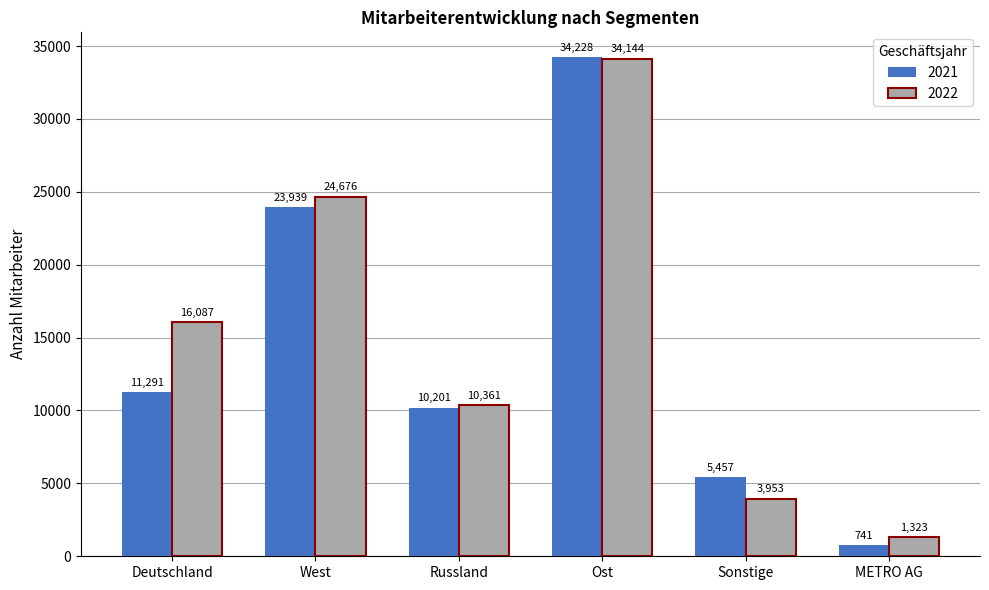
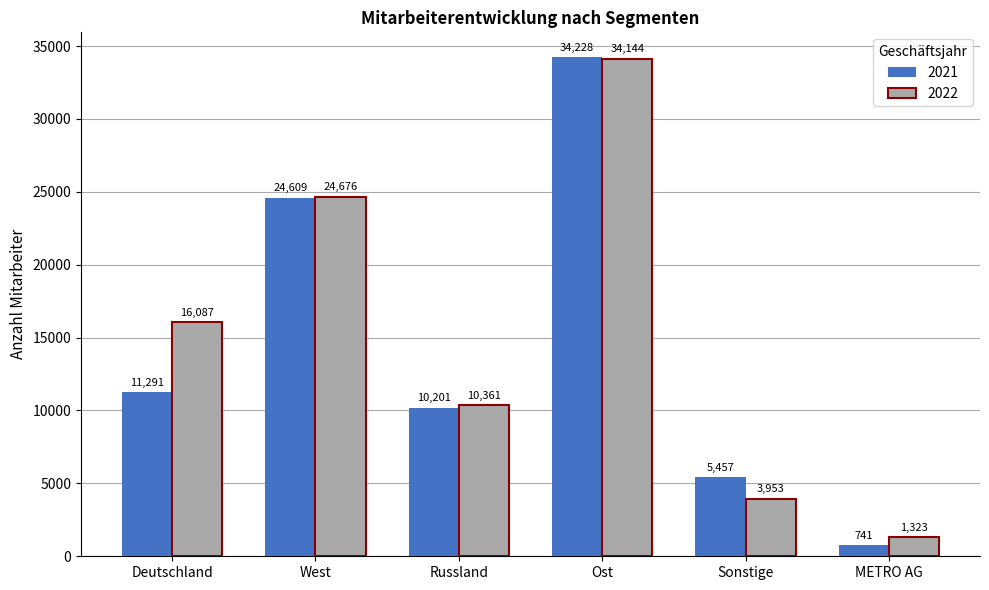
  {
    "2021": {
      "Deutschland": "11,291",
-     "West": "23,939",
+     "West": "24,609",
      "Russland": "10,201",
      "Ost": "34,228",
      "Sonstige": "5,457",
      "METRO AG": "741"
    },
    "2022": {
      "Deutschland": "16,087",
      "West": "24,676",
      "Russland": "10,361",
      "Ost": "34,144",
      "Sonstige": "3,953",
      "METRO AG": "1,323"
    }
  }
